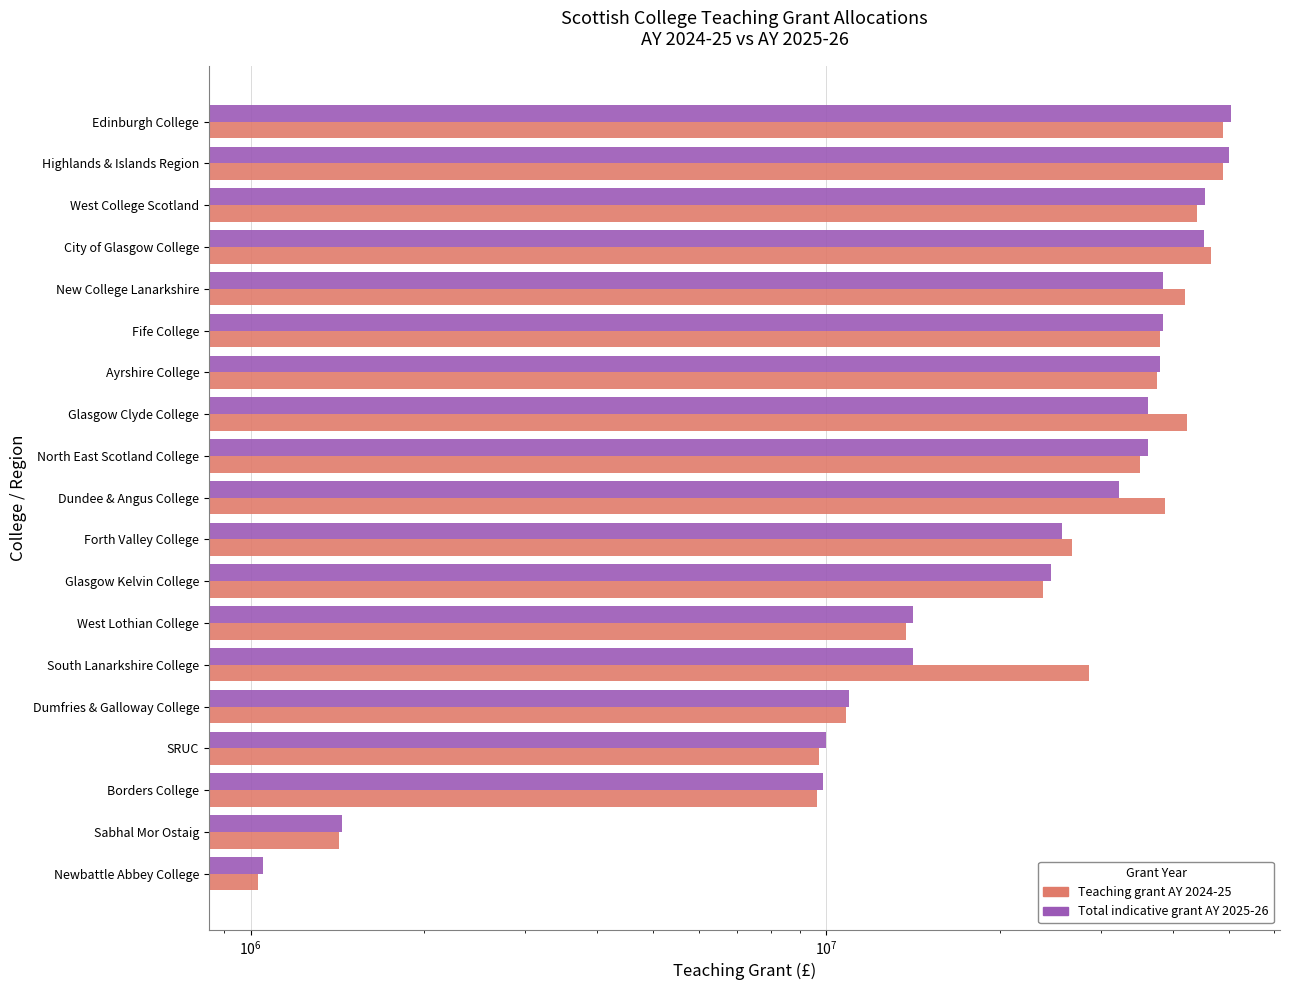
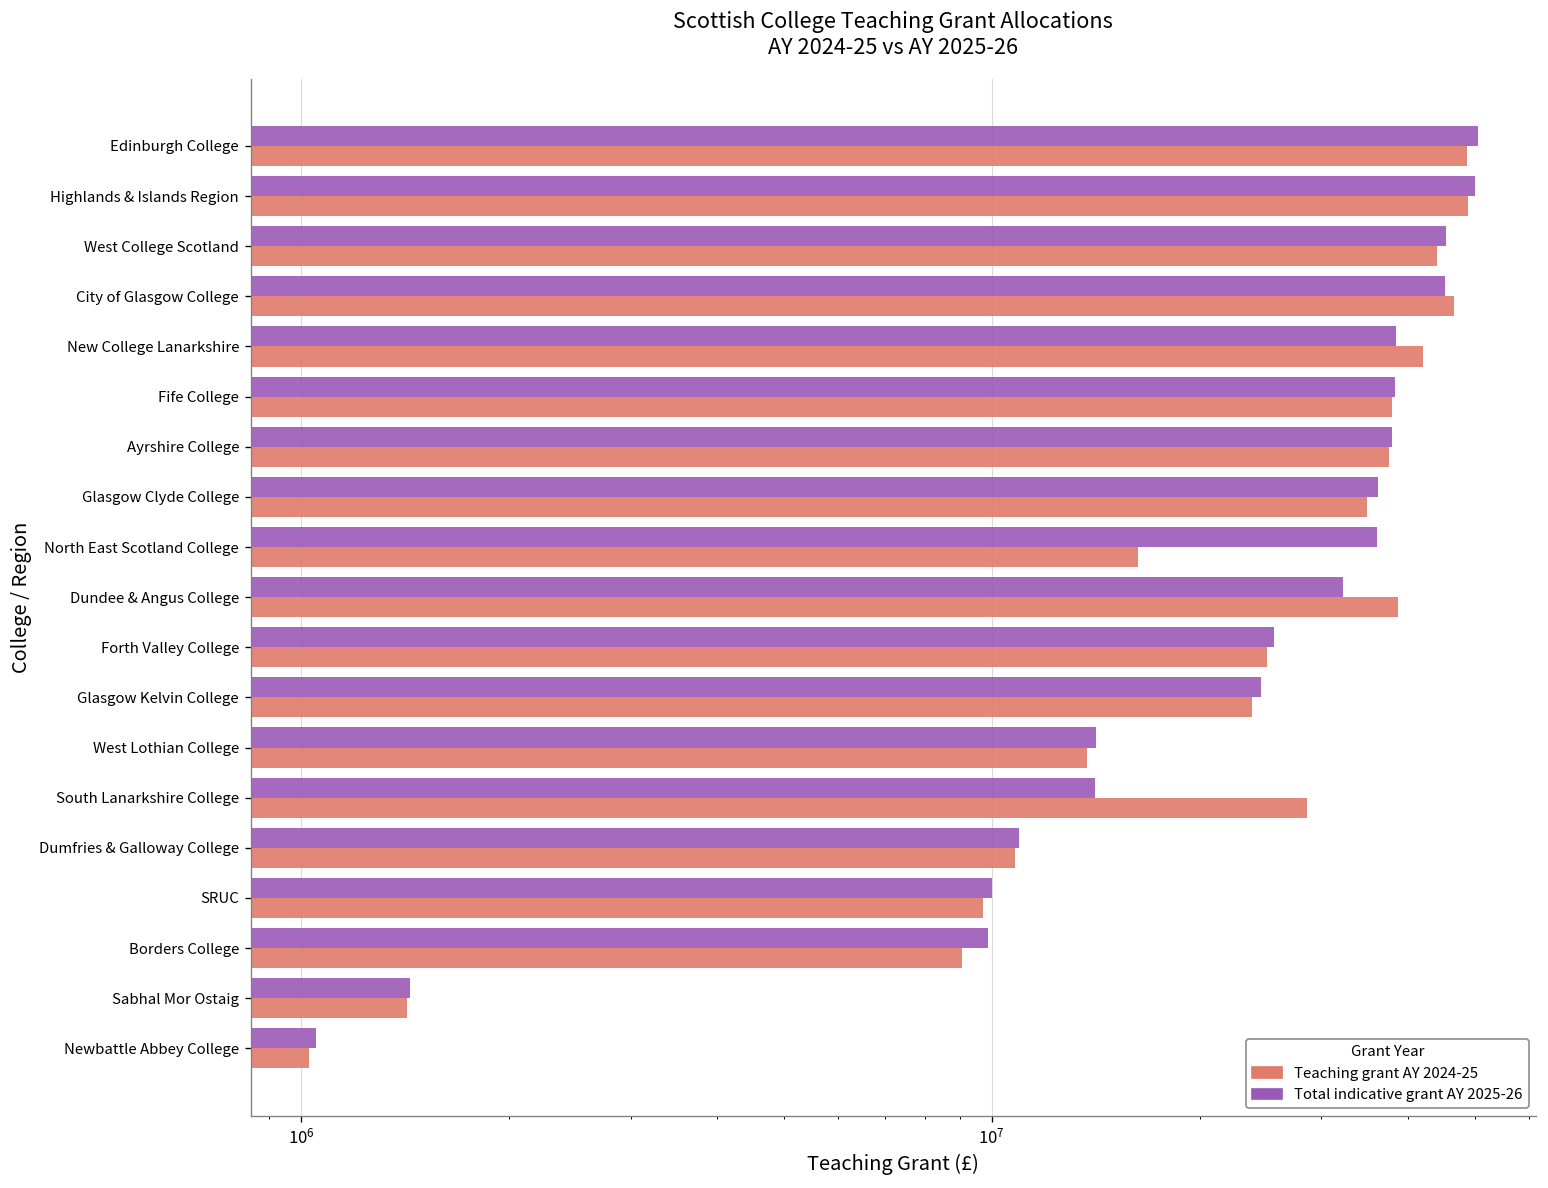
  {
    "Teaching grant AY 2024-25": {
      "Edinburgh College": 49000000,
      "Highlands & Islands Region": 49000000,
      "West College Scotland": 44000000,
      "City of Glasgow College": 47000000,
      "New College Lanarkshire": 42000000,
      "Fife College": 38000000,
      "Ayrshire College": 38000000,
-     "Glasgow Clyde College": 42000000,
-     "North East Scotland College": 35000000,
+     "Glasgow Clyde College": 35000000,
+     "North East Scotland College": 16300000,
      "Dundee & Angus College": 39000000,
-     "Forth Valley College": 27000000,
+     "Forth Valley College": 25000000,
      "Glasgow Kelvin College": 23800000,
      "West Lothian College": 13800000,
      "South Lanarkshire College": 29000000,
      "Dumfries & Galloway College": 10800000,
      "SRUC": 9700000,
-     "Borders College": 9600000,
+     "Borders College": 9100000,
      "Sabhal Mor Ostaig": 1420000,
      "Newbattle Abbey College": 1030000
    }
  }
